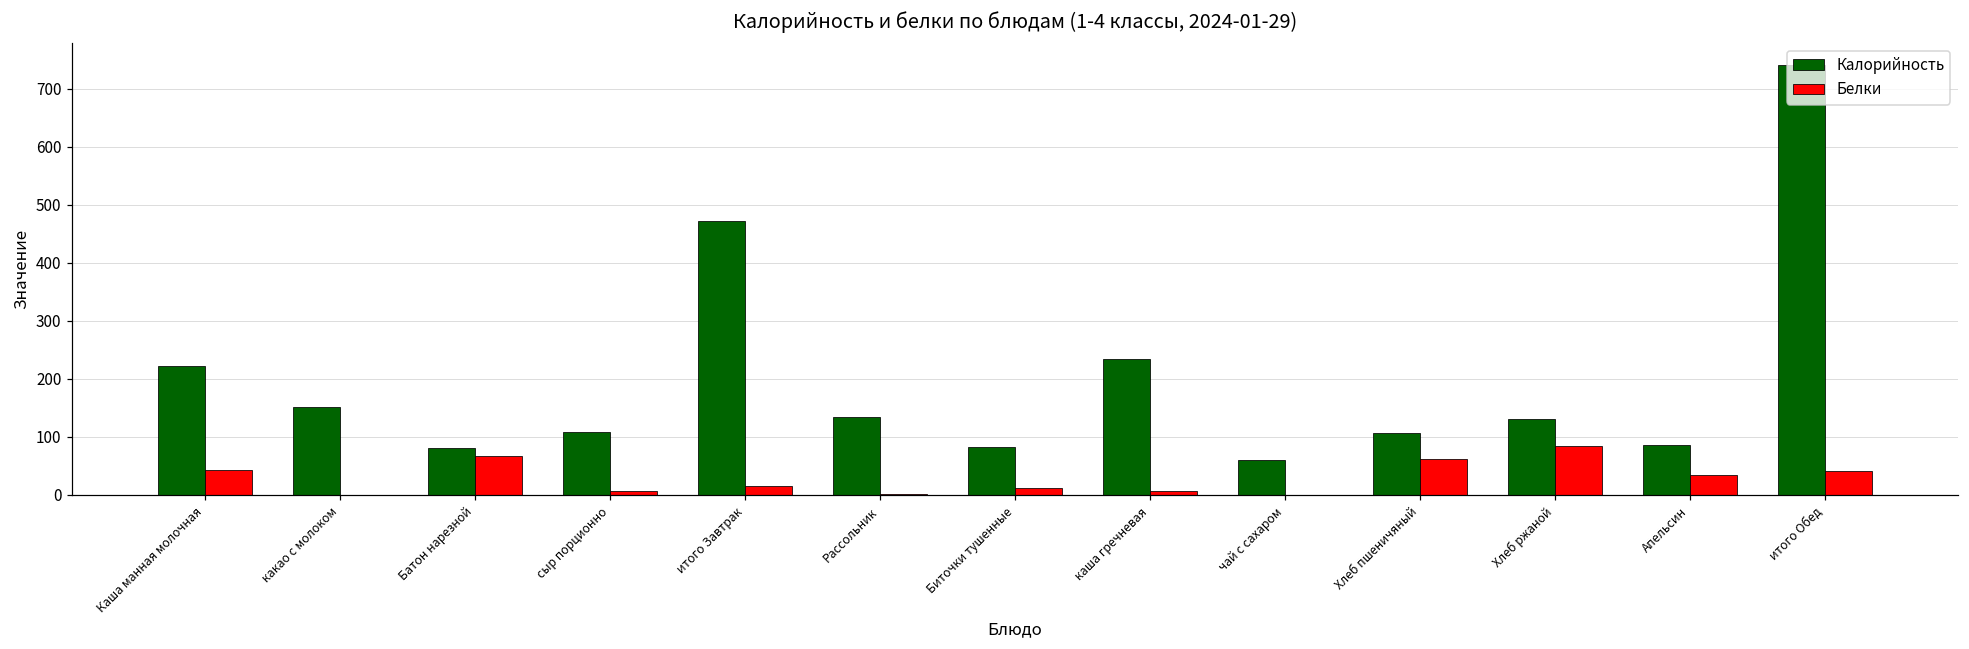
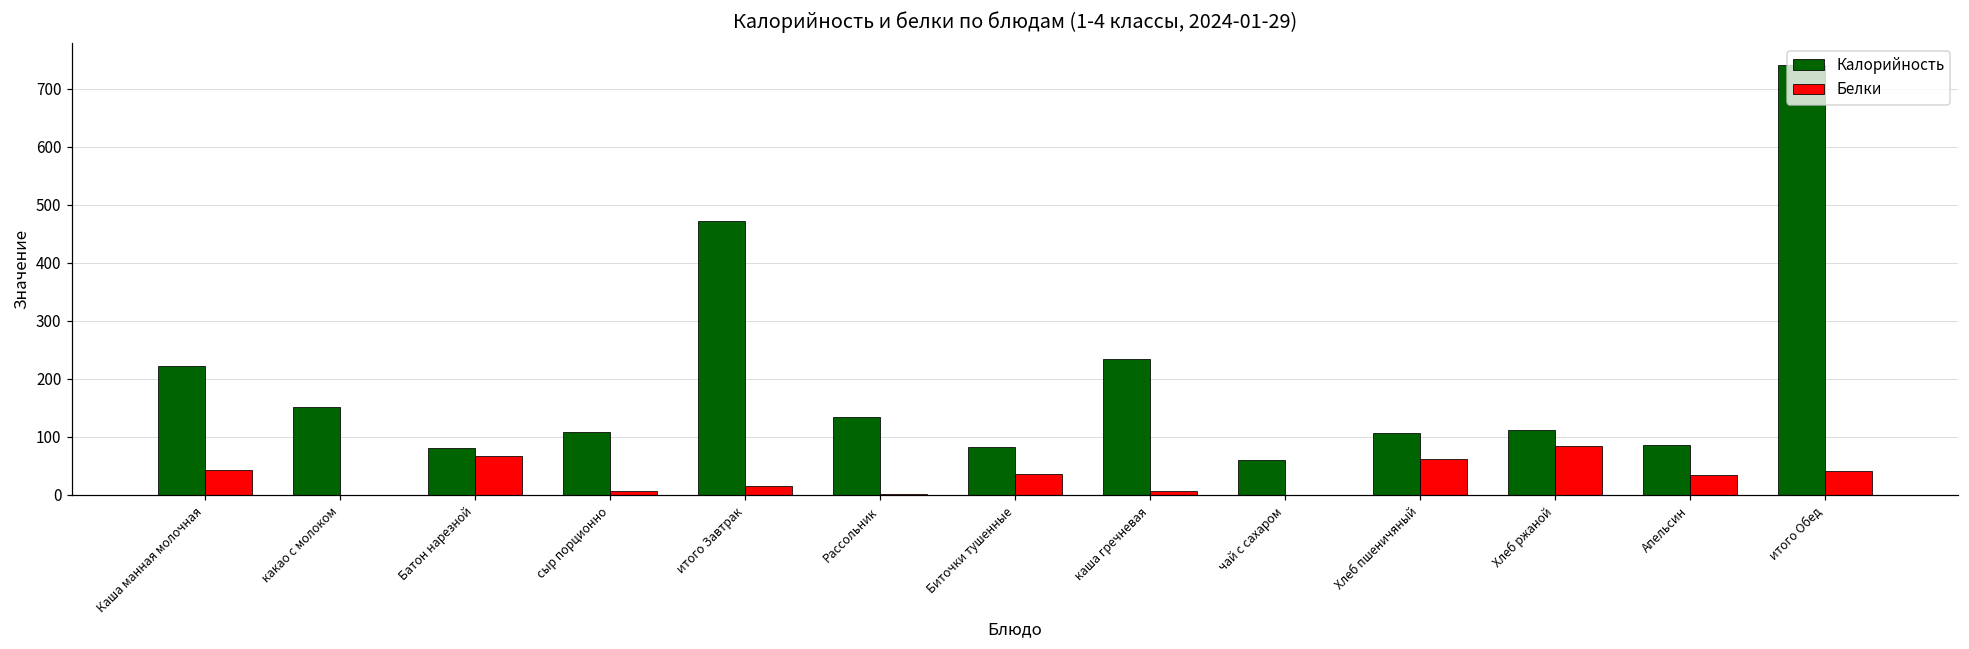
  {
    "Калорийность": {
      "Каша манная молочная": 220,
      "какао с молоком": 150,
      "Батон нарезной": 80,
      "сыр порционно": 110,
      "итого Завтрак": 470,
      "Рассольник": 130,
      "Биточки тушенные": 80,
      "каша гречневая": 230,
      "чай с сахаром": 60,
      "Хлеб пшеничяный": 110,
-     "Хлеб ржаной": 130,
+     "Хлеб ржаной": 110,
      "Апельсин": 90
    },
    "Белки": {
      "Каша манная молочная": 40,
      "какао с молоком": 0,
      "Батон нарезной": 70,
      "сыр порционно": 10,
      "итого Завтрак": 20,
-     "Биточки тушенные": 10,
+     "Биточки тушенные": 40,
      "каша гречневая": 10,
      "чай с сахаром": 0,
      "Хлеб пшеничяный": 60,
      "Хлеб ржаной": 90,
      "Апельсин": 30,
      "итого Обед": 40
    }
  }
